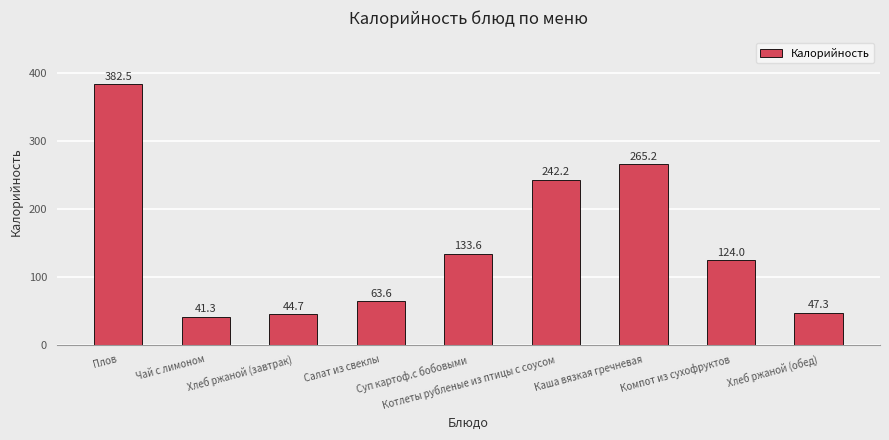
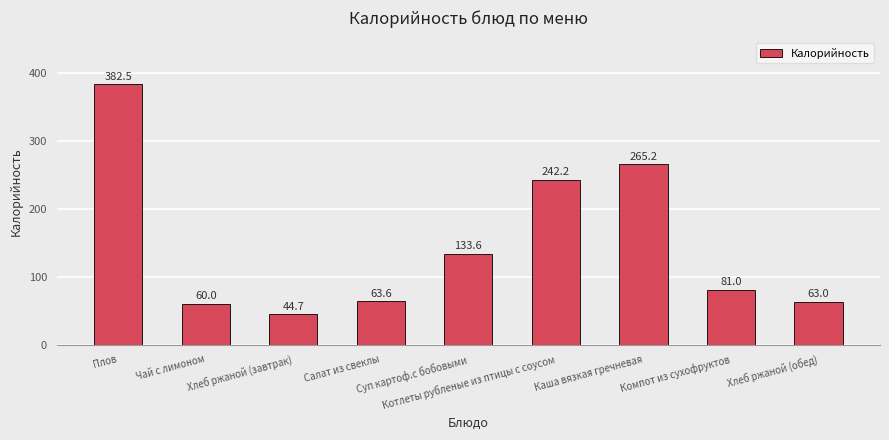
  {
    "Плов": 382.5,
-   "Чай с лимоном": 41.3,
+   "Чай с лимоном": 60.0,
    "Хлеб ржаной (завтрак)": 44.7,
    "Салат из свеклы": 63.6,
    "Суп картоф.с бобовыми": 133.6,
    "Котлеты рубленые из птицы с соусом": 242.2,
    "Каша вязкая гречневая": 265.2,
-   "Компот из сухофруктов": 124.0,
-   "Хлеб ржаной (обед)": 47.3
+   "Компот из сухофруктов": 81.0,
+   "Хлеб ржаной (обед)": 63.0
  }
